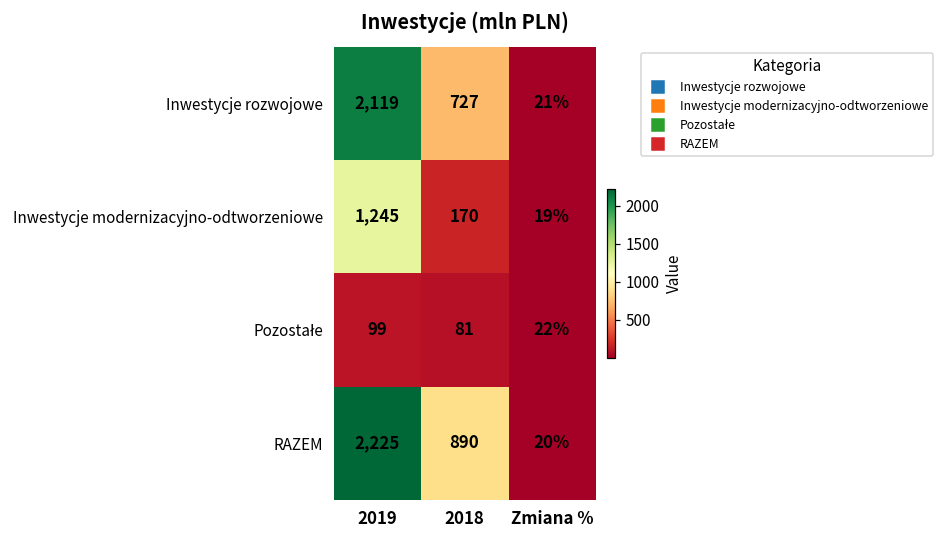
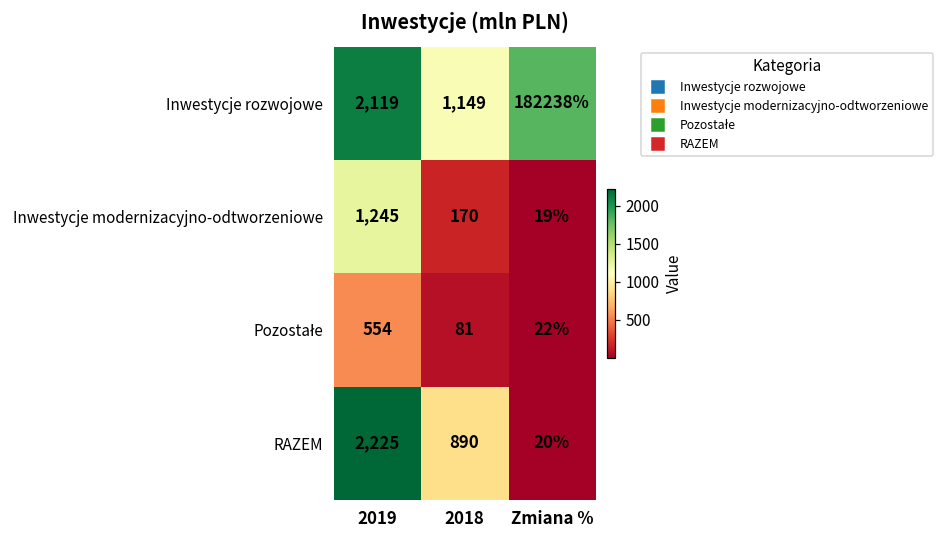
  {
    "Inwestycje rozwojowe": {
      "2019": "2,119",
-     "2018": "727",
-     "Zmiana %": "21%"
+     "2018": "1,149",
+     "Zmiana %": "182238%"
    },
    "Inwestycje modernizacyjno-odtworzeniowe": {
      "2019": "1,245",
      "2018": "170",
      "Zmiana %": "19%"
    },
    "Pozostałe": {
-     "2019": "99",
+     "2019": "554",
      "2018": "81",
      "Zmiana %": "22%"
    },
    "RAZEM": {
      "2019": "2,225",
      "2018": "890",
      "Zmiana %": "20%"
    }
  }
